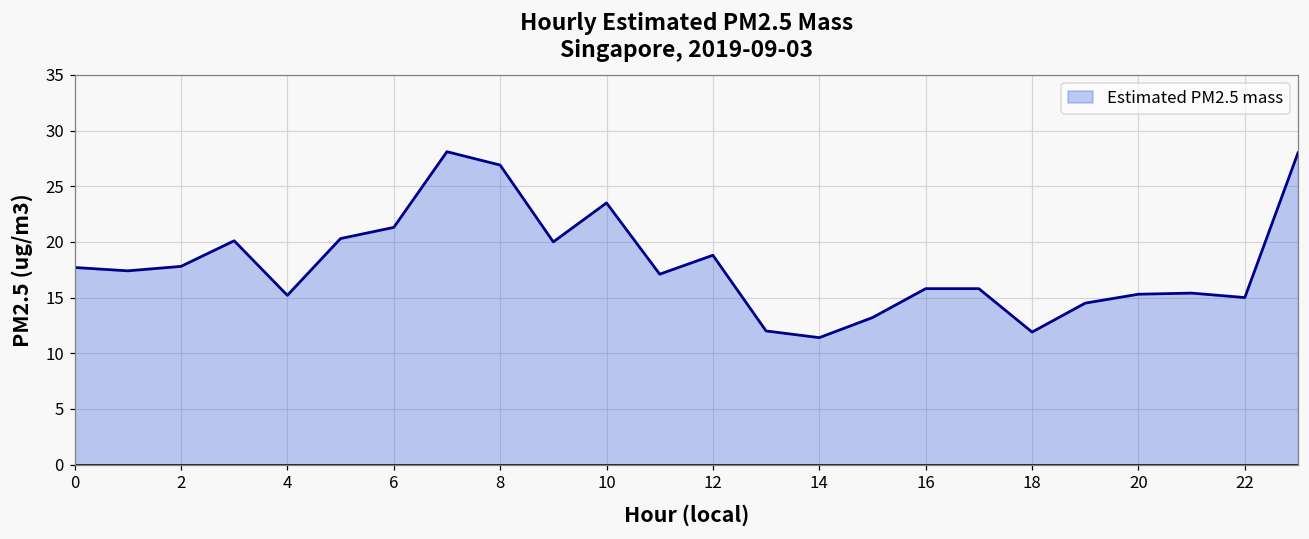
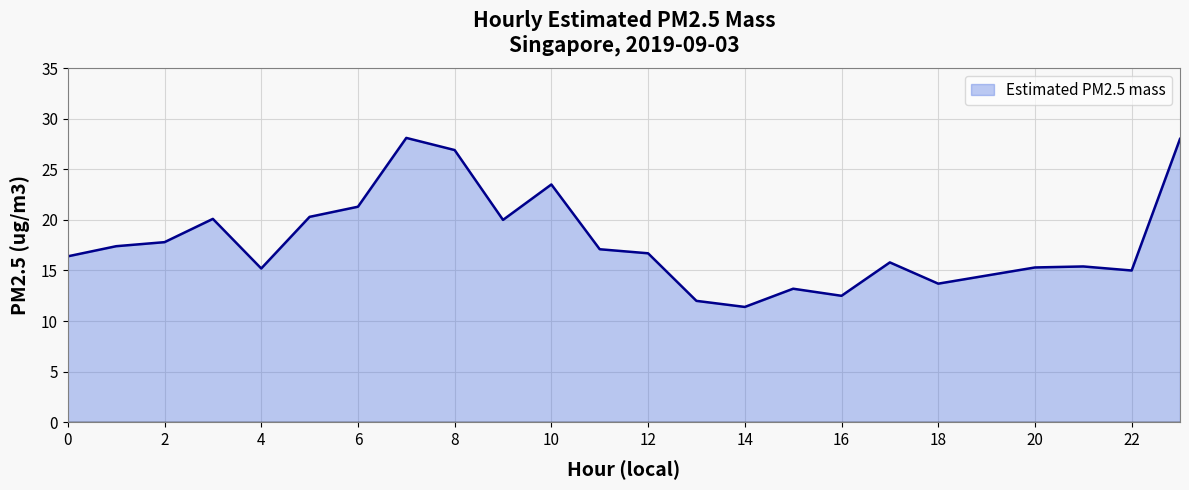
  {
-   "0": 17.7,
+   "0": 16.4,
    "2": 17.8,
    "4": 15.2,
    "6": 21.3,
    "8": 26.9,
    "10": 23.5,
-   "12": 18.8,
+   "12": 16.7,
    "14": 11.4,
-   "16": 15.8,
-   "18": 11.9,
+   "16": 12.5,
+   "18": 13.7,
    "20": 15.3,
    "22": 15.0
  }
